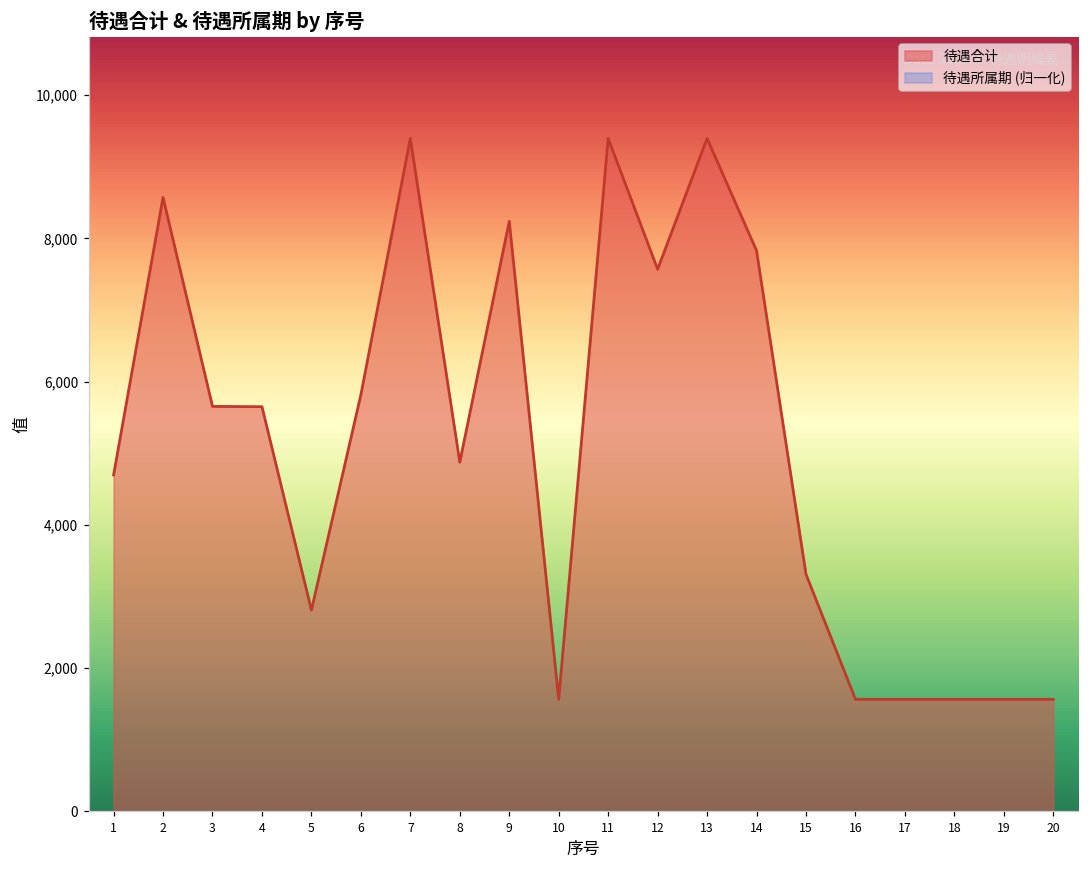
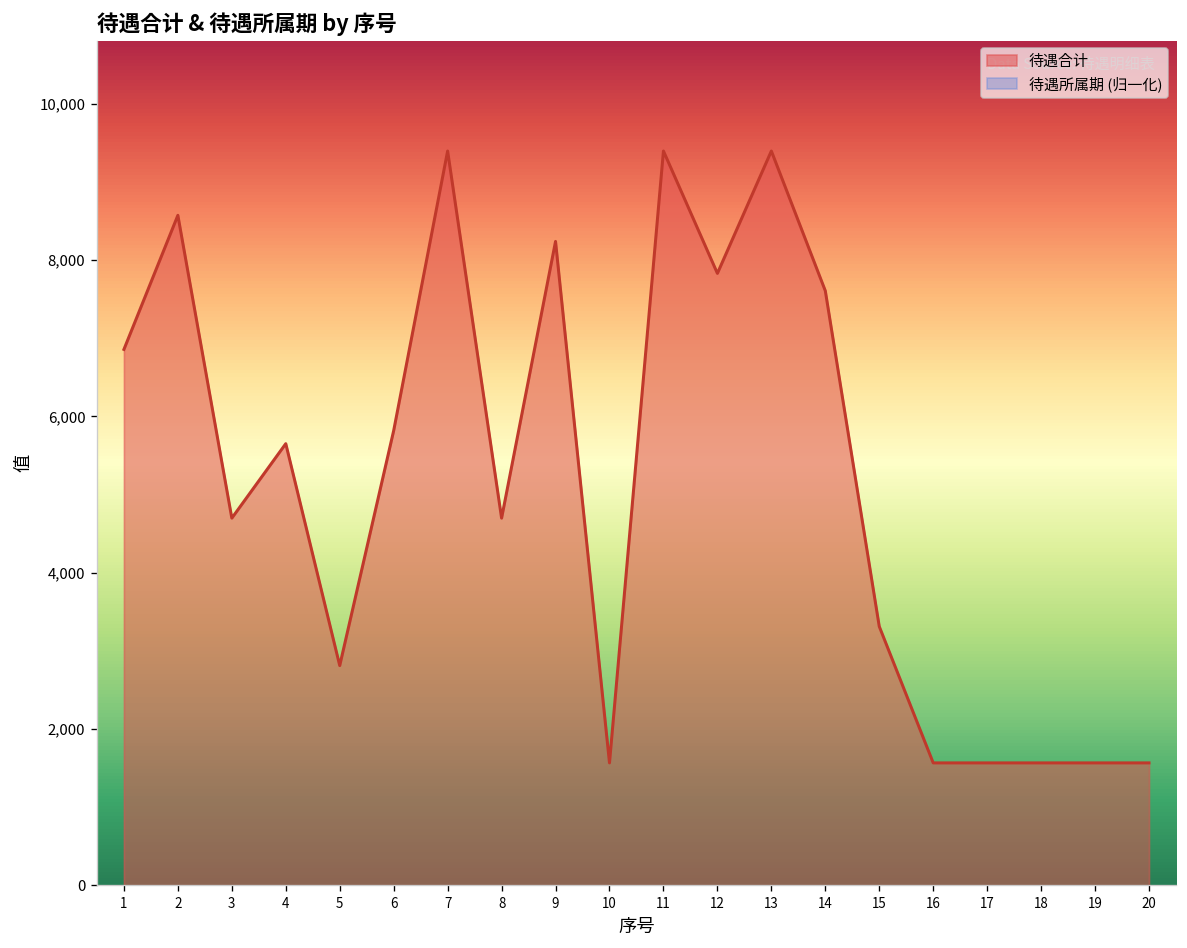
  {
-   "1": "4,700",
+   "1": "6,900",
    "2": "8,600",
-   "3": "5,700",
+   "3": "4,700",
    "4": "5,700",
    "5": "2,800",
    "6": "5,800",
    "7": "9,400",
-   "8": "4,900",
+   "8": "4,700",
    "9": "8,200",
    "10": "1,600",
    "11": "9,400",
-   "12": "7,600",
+   "12": "7,800",
    "13": "9,400",
-   "14": "7,800",
+   "14": "7,600",
    "15": "3,300",
    "16": "1,600",
    "17": "1,600",
    "18": "1,600",
    "19": "1,600",
    "20": "1,600"
  }
